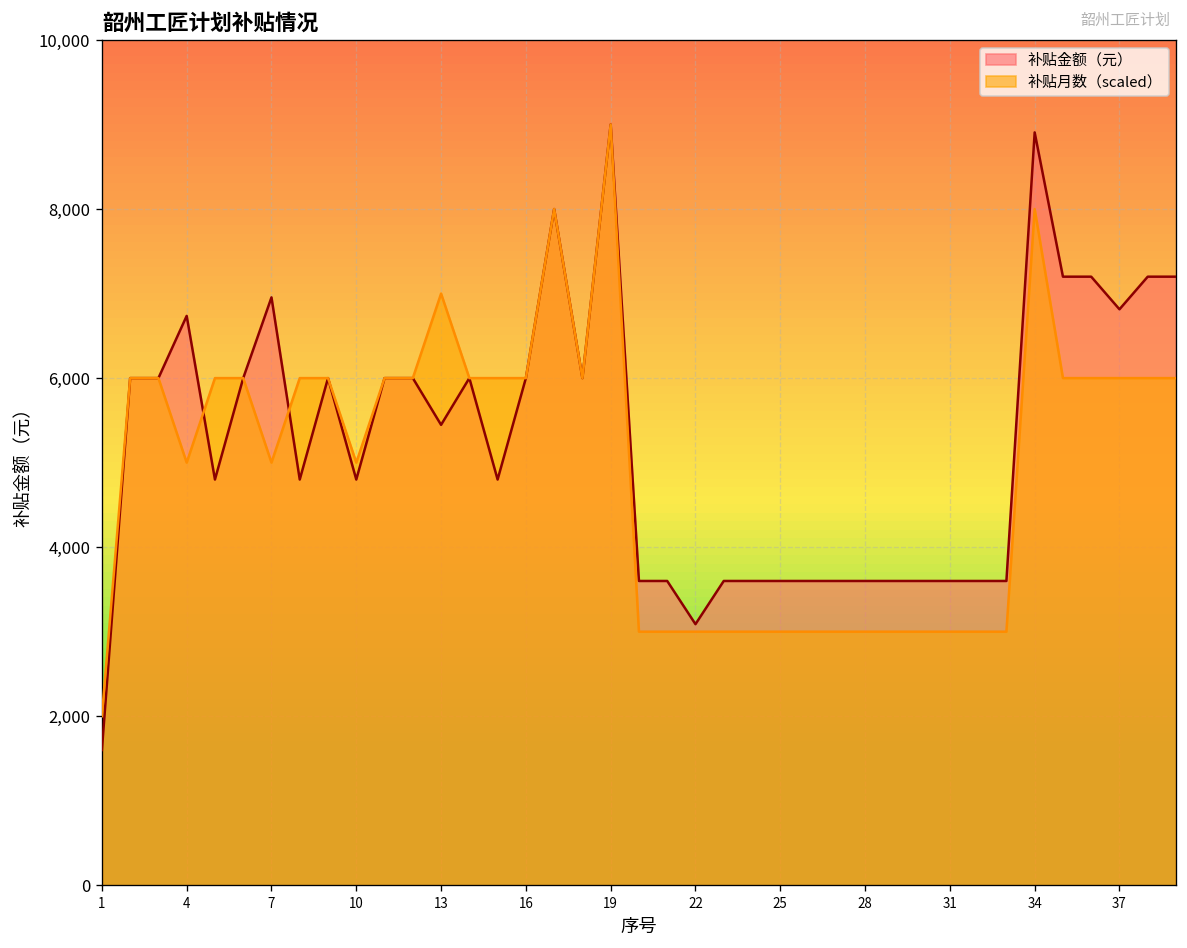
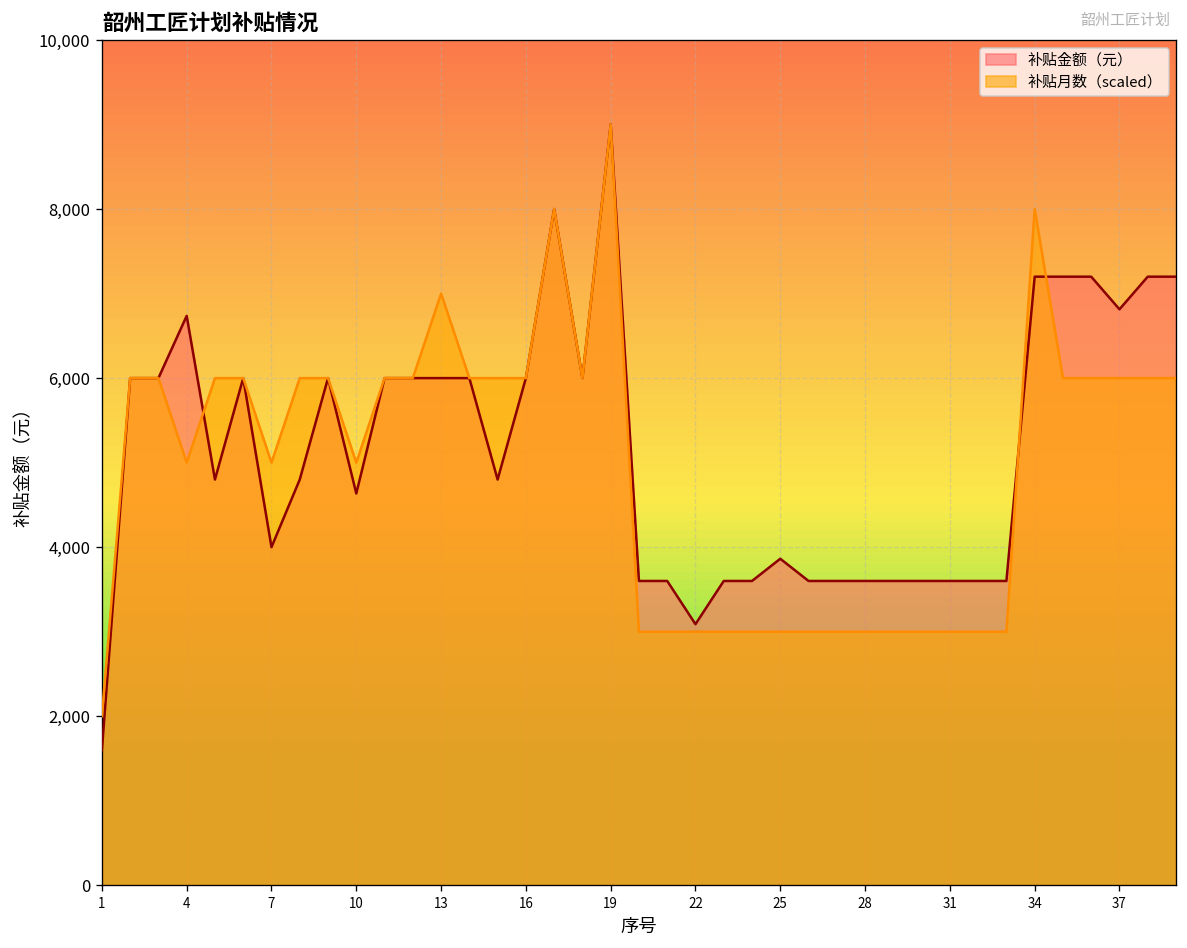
  {
    "补贴金额（元）": {
      "1": "1,600",
      "4": "6,700",
-     "7": "7,000",
-     "10": "4,800",
-     "13": "5,400",
+     "7": "4,000",
+     "10": "4,600",
+     "13": "6,000",
      "22": "3,100",
-     "25": "3,600",
+     "25": "3,900",
      "28": "3,600",
      "31": "3,600",
-     "34": "8,900",
+     "34": "7,200",
      "37": "6,800"
    },
    "补贴月数（scaled）": {
      "1": "2,000",
      "4": "5,000",
      "7": "5,000",
      "10": "5,000",
      "13": "7,000",
      "22": "3,000",
      "25": "3,000",
      "28": "3,000",
      "31": "3,000",
      "34": "8,000",
      "37": "6,000"
    }
  }
